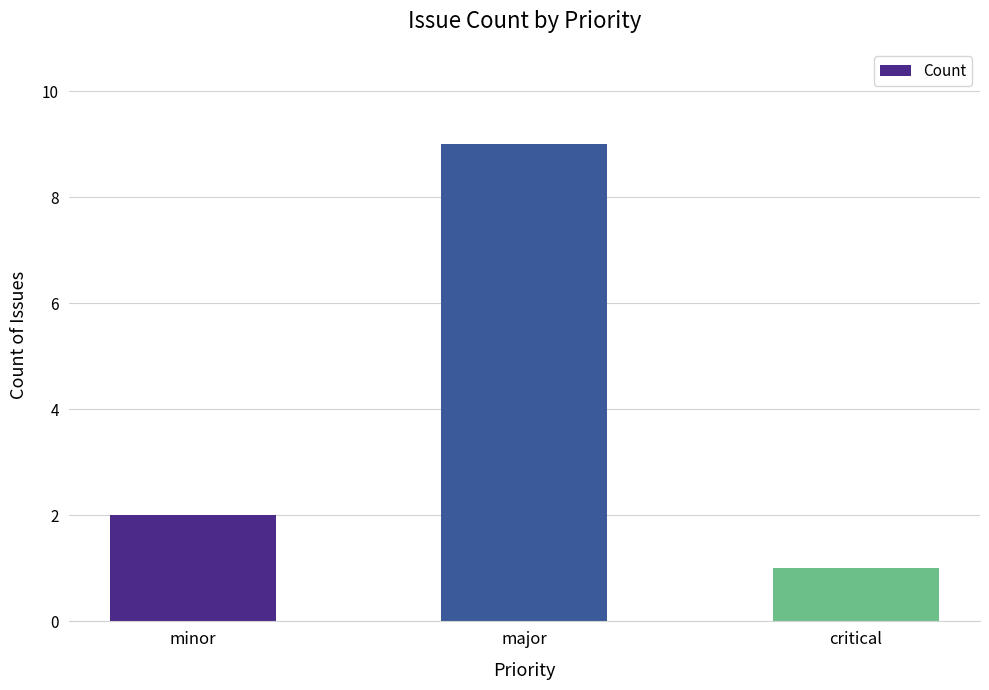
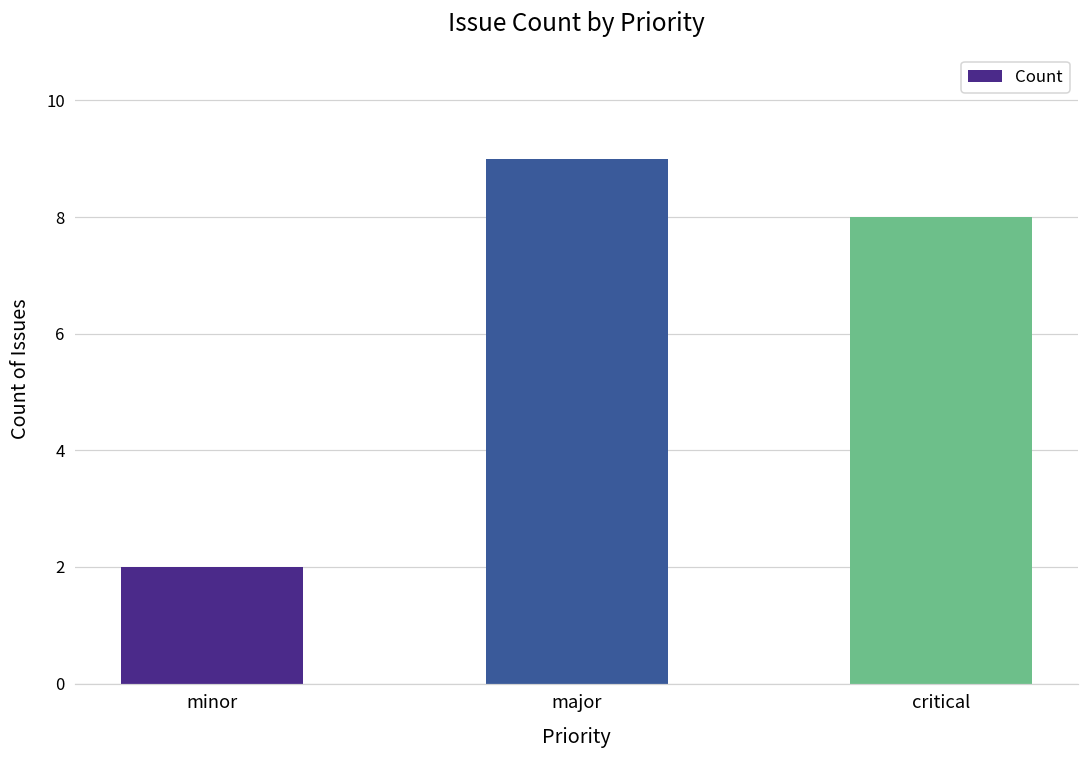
  {
    "minor": 2,
    "major": 9,
-   "critical": 1
+   "critical": 8
  }
